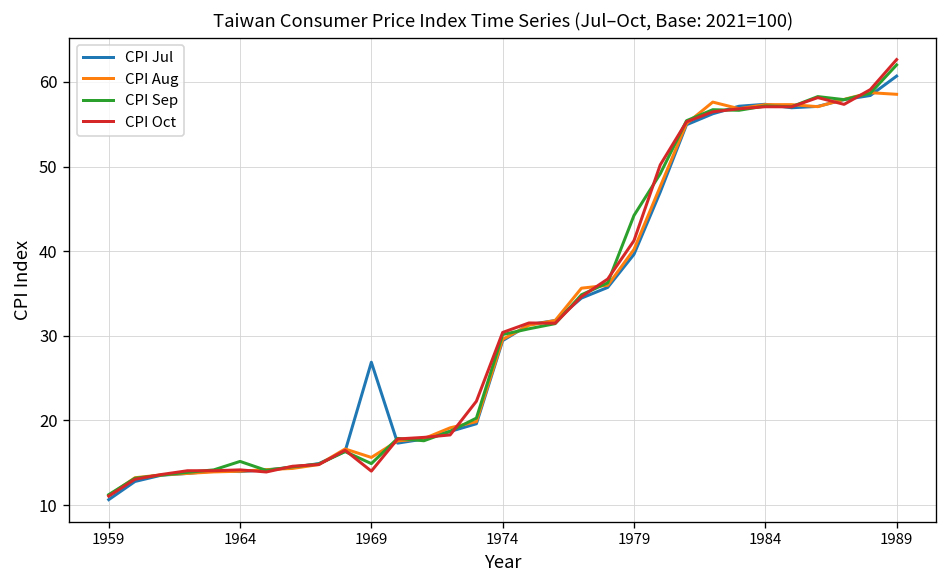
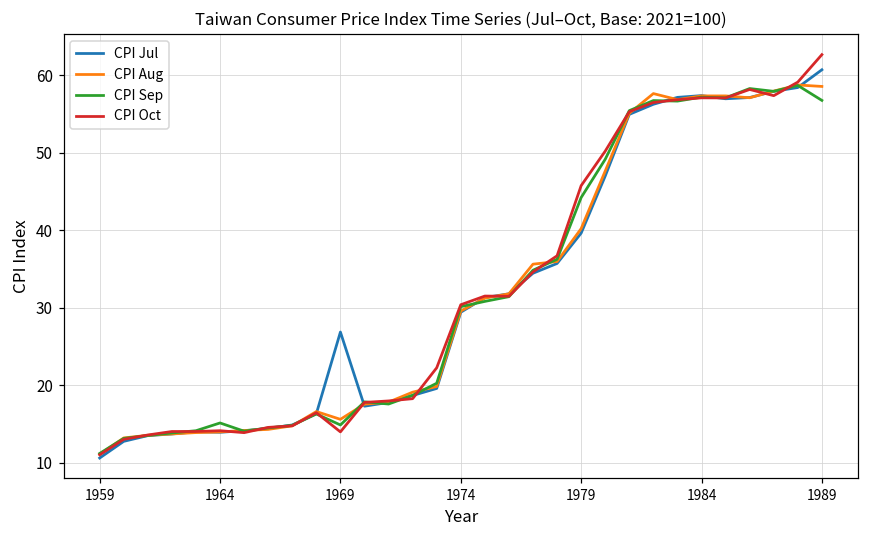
  {
    "CPI Jul": {
      "1959": 11,
      "1969": 27,
      "1979": 40,
      "1989": 61
    },
    "CPI Aug": {
      "1969": 16,
      "1979": 40,
      "1989": 59
    },
    "CPI Sep": {
      "1964": 15,
      "1969": 15,
      "1979": 44,
-     "1989": 62
+     "1989": 57
    },
    "CPI Oct": {
      "1969": 14,
-     "1979": 41,
+     "1979": 46,
      "1989": 63
    }
  }
